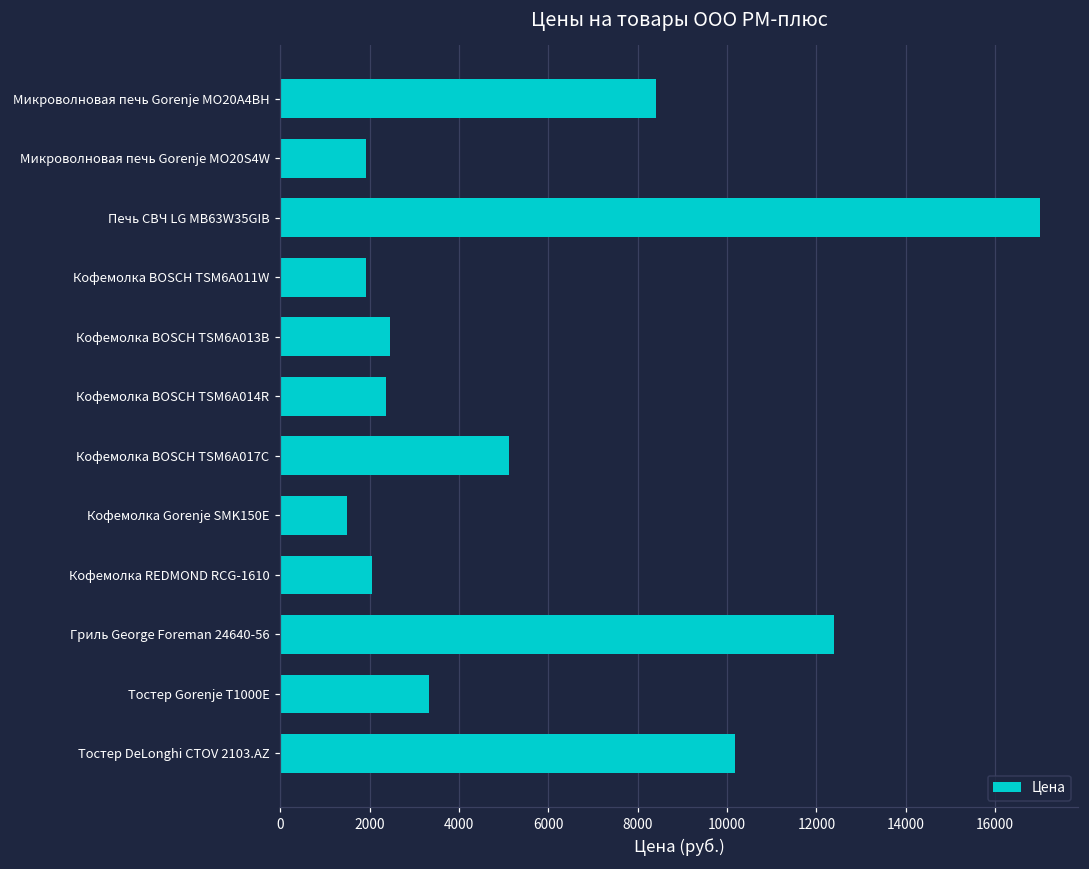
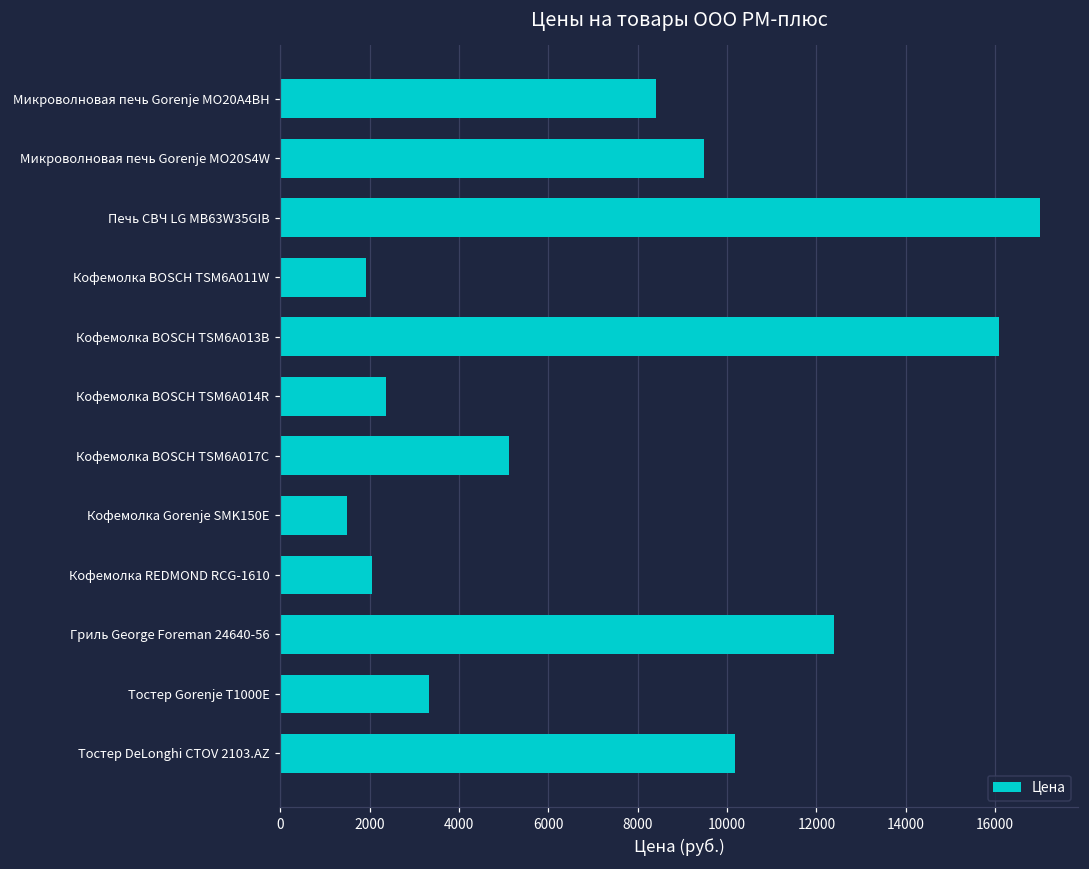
  {
    "Микроволновая печь Gorenje MO20A4BH": 8400,
-   "Микроволновая печь Gorenje MO20S4W": 1900,
+   "Микроволновая печь Gorenje MO20S4W": 9500,
    "Печь СВЧ LG MB63W35GIB": 17000,
    "Кофемолка BOSCH TSM6A011W": 1900,
-   "Кофемолка BOSCH TSM6A013B": 2500,
+   "Кофемолка BOSCH TSM6A013B": 16100,
    "Кофемолка BOSCH TSM6A014R": 2400,
    "Кофемолка BOSCH TSM6A017C": 5100,
    "Кофемолка Gorenje SMK150E": 1500,
    "Кофемолка REDMOND RCG-1610": 2000,
    "Гриль George Foreman 24640-56": 12400,
    "Тостер Gorenje T1000E": 3300,
    "Тостер DeLonghi CTOV 2103.AZ": 10200
  }
